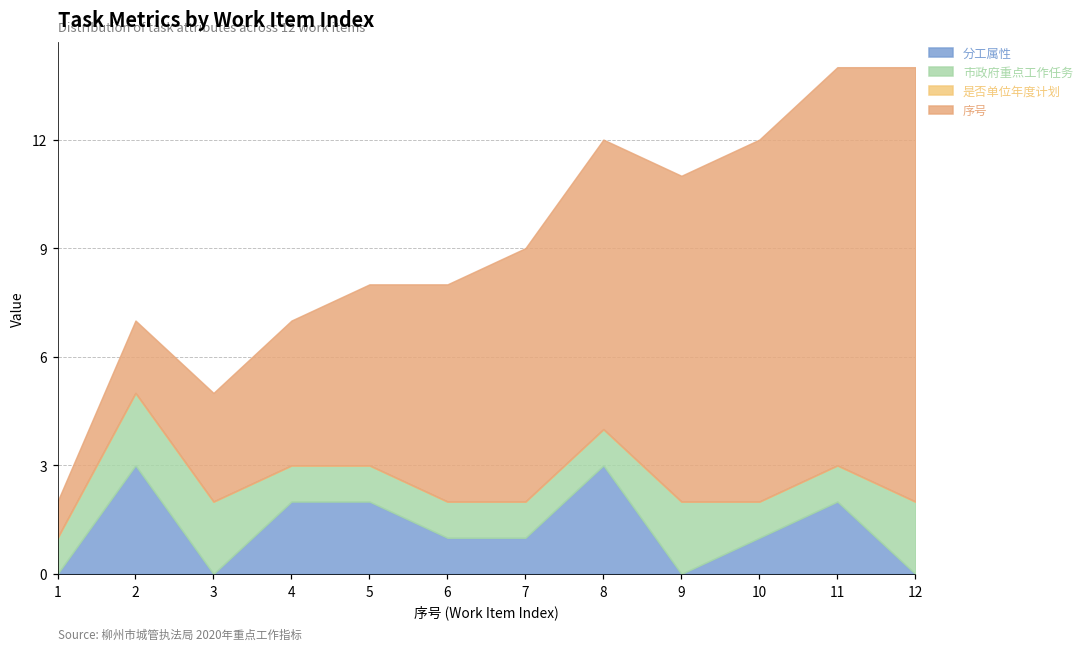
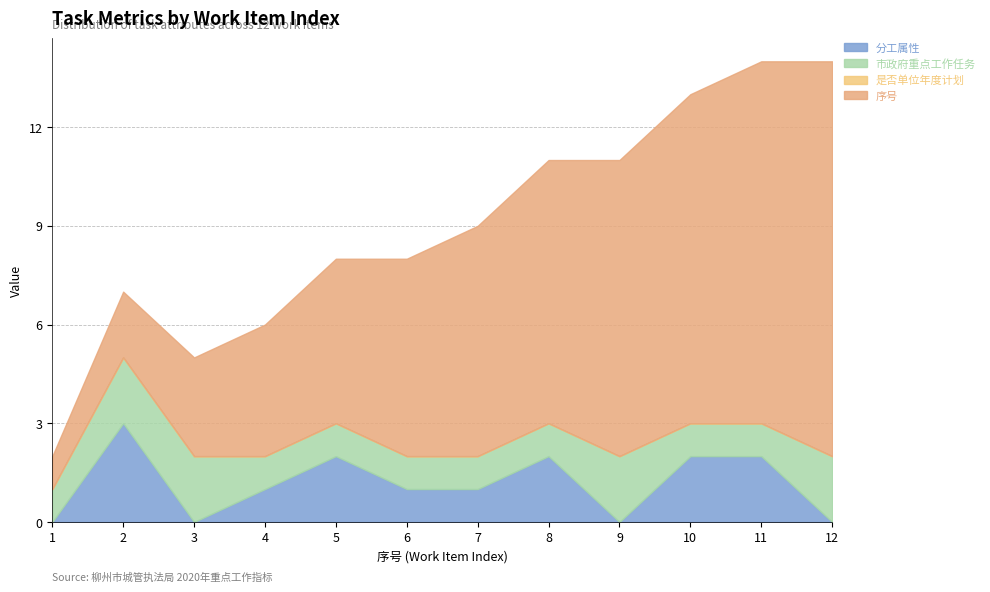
  {
    "分工属性": {
      "1": 0,
      "2": 3,
      "3": 0,
-     "4": 2,
+     "4": 1,
      "5": 2,
      "6": 1,
      "7": 1,
-     "8": 3,
+     "8": 2,
      "9": 0,
-     "10": 1,
+     "10": 2,
      "11": 2,
      "12": 0
    }
  }
